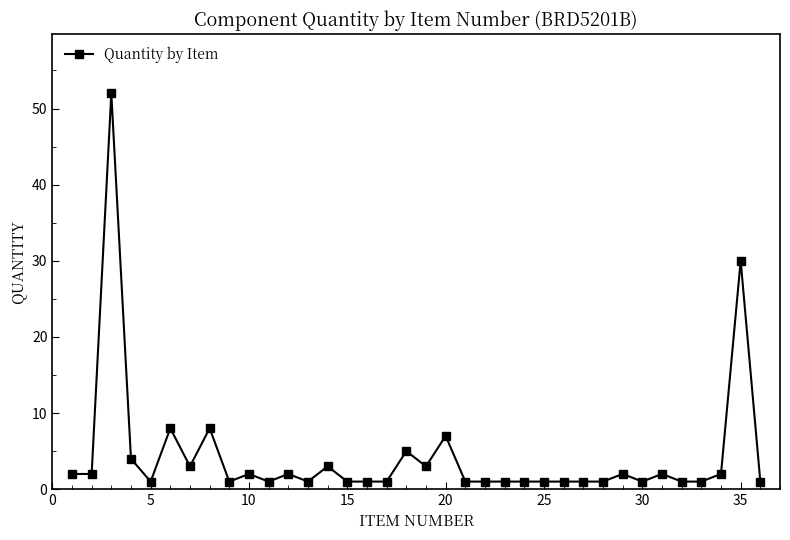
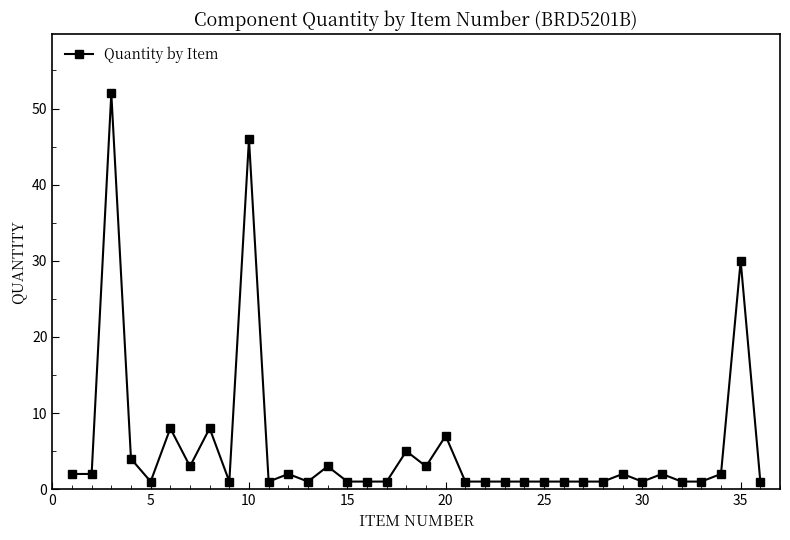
  {
    "5": 1,
-   "10": 2,
+   "10": 46,
    "15": 1,
    "20": 7,
    "25": 1,
    "30": 1,
    "35": 30
  }
